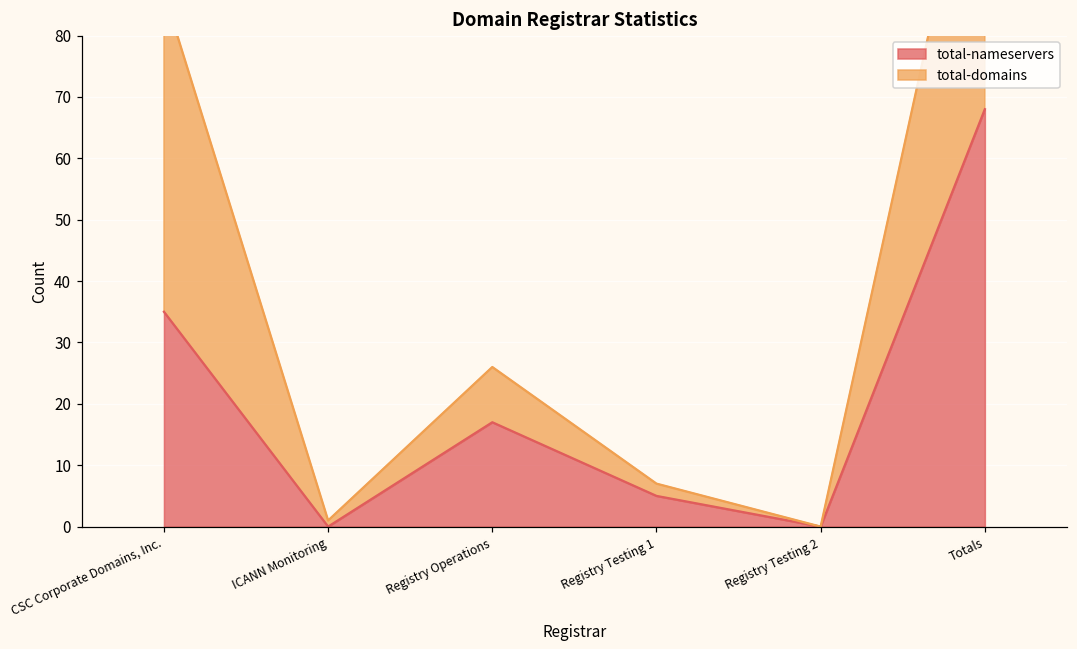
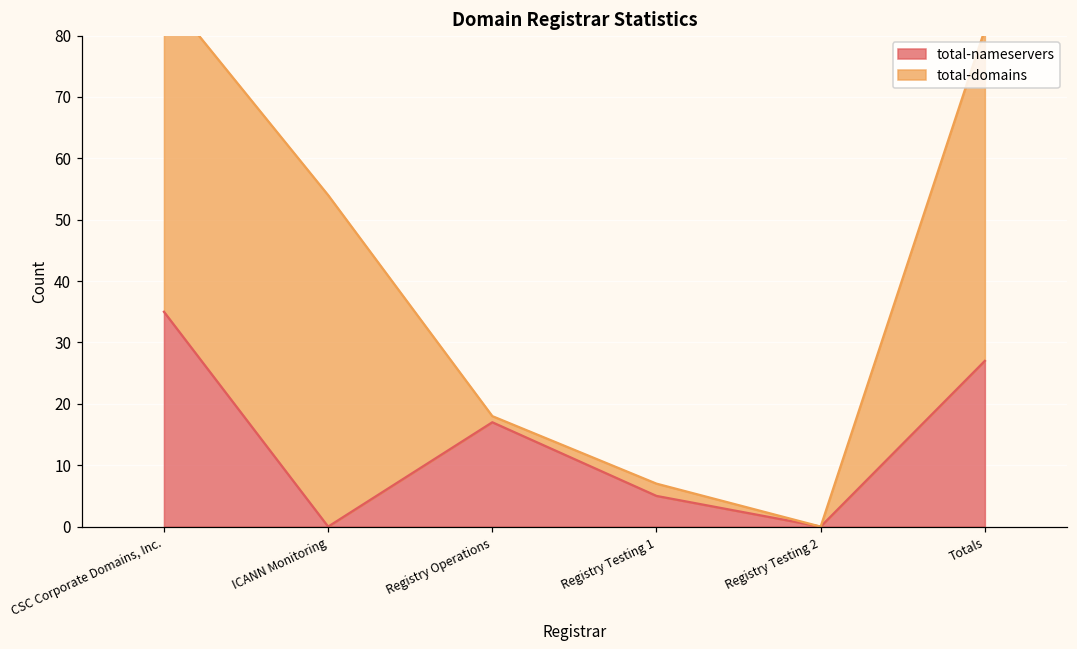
  {
    "total-nameservers": {
      "CSC Corporate Domains, Inc.": 35,
      "ICANN Monitoring": 0,
      "Registry Operations": 17,
      "Registry Testing 1": 5,
-     "Totals": 68
+     "Totals": 27
    },
    "total-domains": {
-     "ICANN Monitoring": 1,
-     "Registry Operations": 9,
+     "ICANN Monitoring": 54,
+     "Registry Operations": 1,
      "Registry Testing 1": 2
    }
  }
